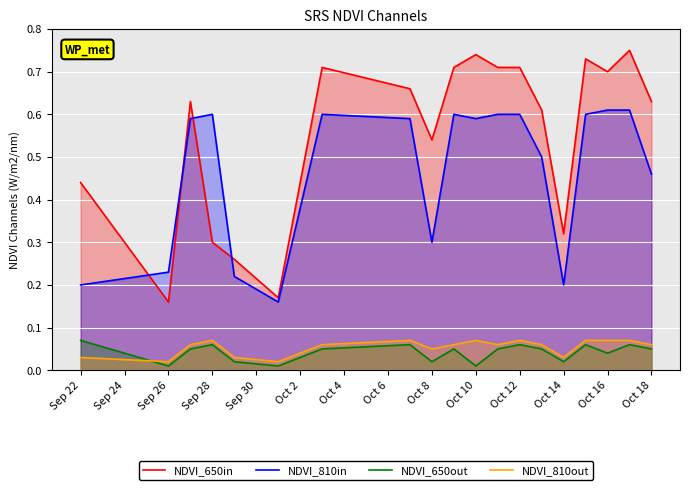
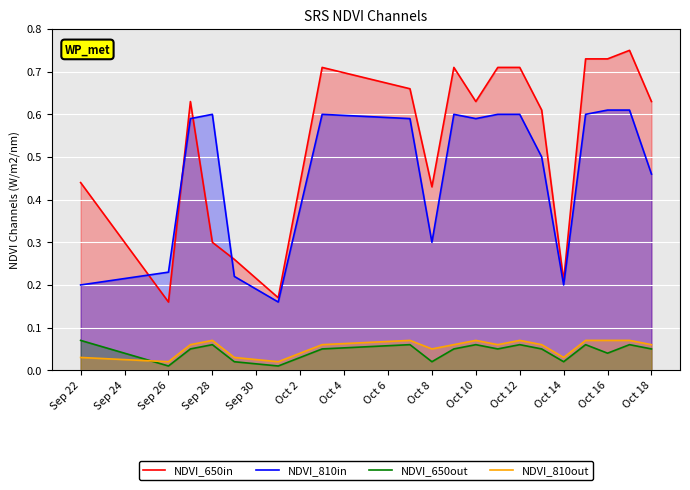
  {
    "NDVI_650in": {
      "Sep 22": 0.44,
      "Sep 26": 0.16,
      "Sep 28": 0.30,
-     "Oct 8": 0.54,
-     "Oct 10": 0.74,
+     "Oct 8": 0.43,
+     "Oct 10": 0.63,
      "Oct 12": 0.71,
-     "Oct 14": 0.32,
-     "Oct 16": 0.70,
+     "Oct 14": 0.21,
+     "Oct 16": 0.73,
      "Oct 18": 0.63
    },
    "NDVI_810in": {
      "Sep 22": 0.20,
      "Sep 26": 0.23,
      "Sep 28": 0.60,
      "Oct 8": 0.30,
      "Oct 10": 0.59,
      "Oct 12": 0.60,
      "Oct 14": 0.20,
      "Oct 16": 0.61,
      "Oct 18": 0.46
    },
    "NDVI_650out": {
      "Sep 22": 0.07,
      "Sep 26": 0.01,
      "Sep 28": 0.06,
      "Oct 8": 0.02,
-     "Oct 10": 0.01,
+     "Oct 10": 0.06,
      "Oct 12": 0.06,
      "Oct 14": 0.02,
      "Oct 16": 0.04,
      "Oct 18": 0.05
    },
    "NDVI_810out": {
      "Sep 22": 0.03,
      "Sep 26": 0.02,
      "Sep 28": 0.07,
      "Oct 8": 0.05,
      "Oct 10": 0.07,
      "Oct 12": 0.07,
      "Oct 14": 0.03,
      "Oct 16": 0.07,
      "Oct 18": 0.06
    }
  }
